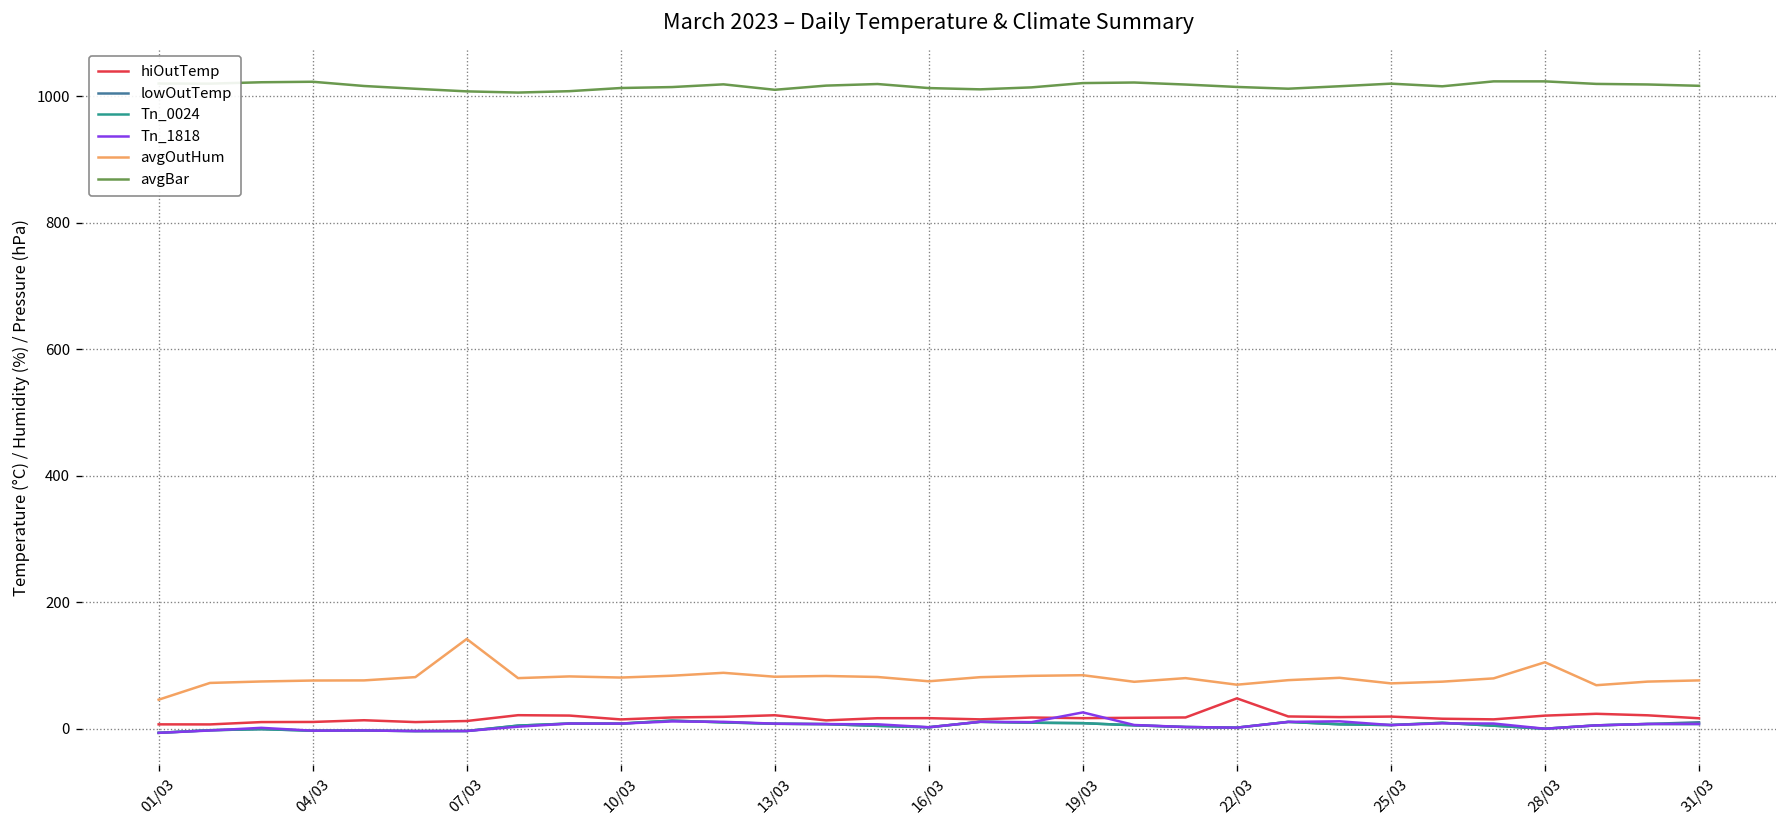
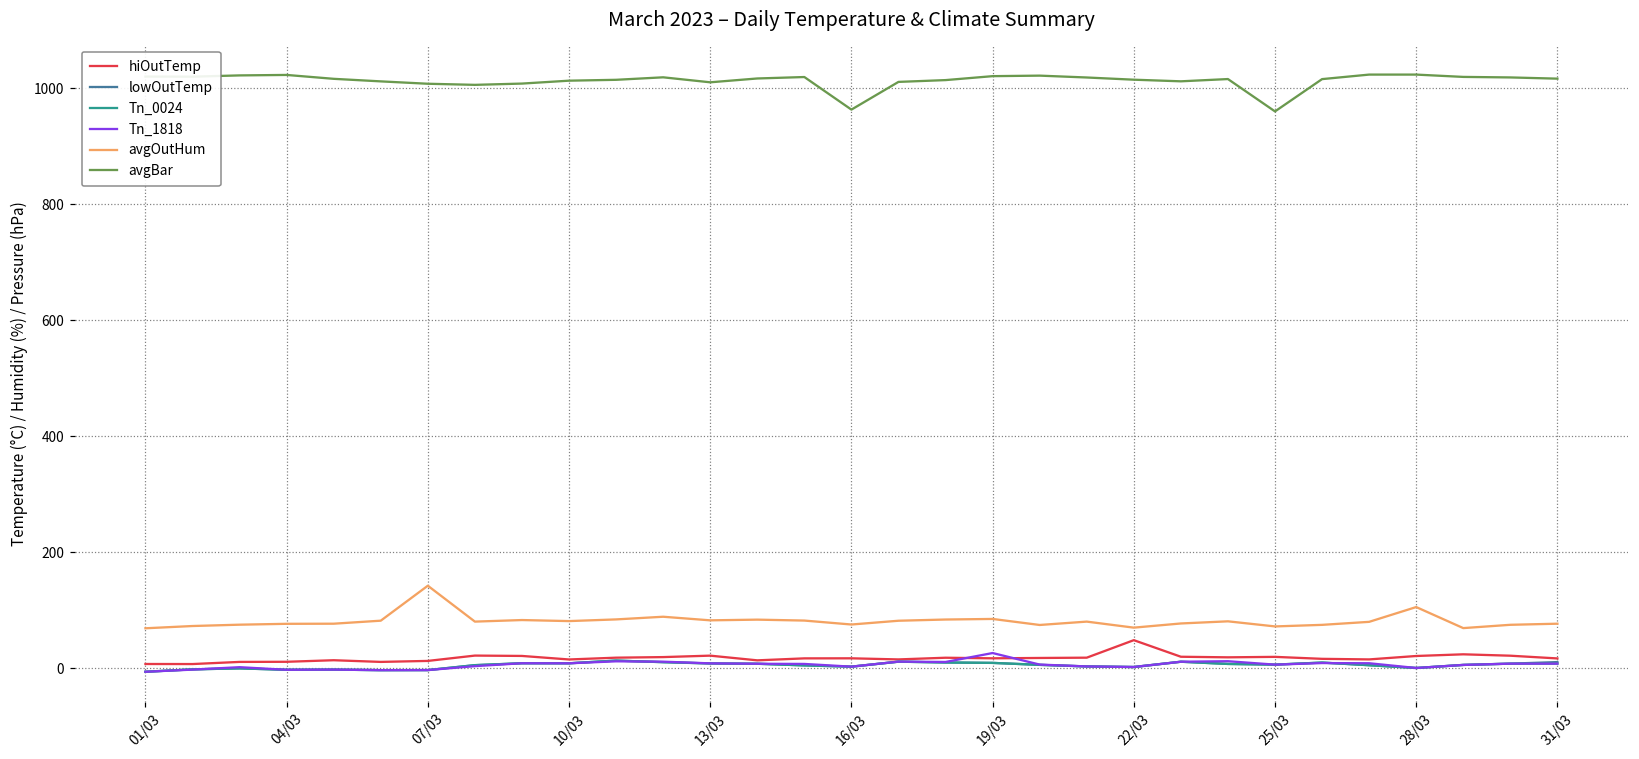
  {
    "hiOutTemp": {
      "01/03": 10,
      "04/03": 10,
      "07/03": 10,
      "10/03": 20,
      "13/03": 20,
      "16/03": 20,
      "19/03": 20,
      "22/03": 50,
      "25/03": 20,
      "28/03": 20,
      "31/03": 20
    },
    "Tn_1818": {
      "19/03": 30
    },
    "avgOutHum": {
-     "01/03": 50,
+     "01/03": 70,
      "04/03": 80,
      "07/03": 140,
      "10/03": 80,
      "13/03": 80,
      "16/03": 80,
      "19/03": 90,
      "22/03": 70,
      "25/03": 70,
      "28/03": 110,
      "31/03": 80
    },
    "avgBar": {
      "04/03": 1020,
      "07/03": 1010,
      "10/03": 1010,
      "13/03": 1010,
-     "16/03": 1010,
+     "16/03": 960,
      "19/03": 1020,
      "22/03": 1020,
-     "25/03": 1020,
+     "25/03": 960,
      "28/03": 1020,
      "31/03": 1020
    }
  }
